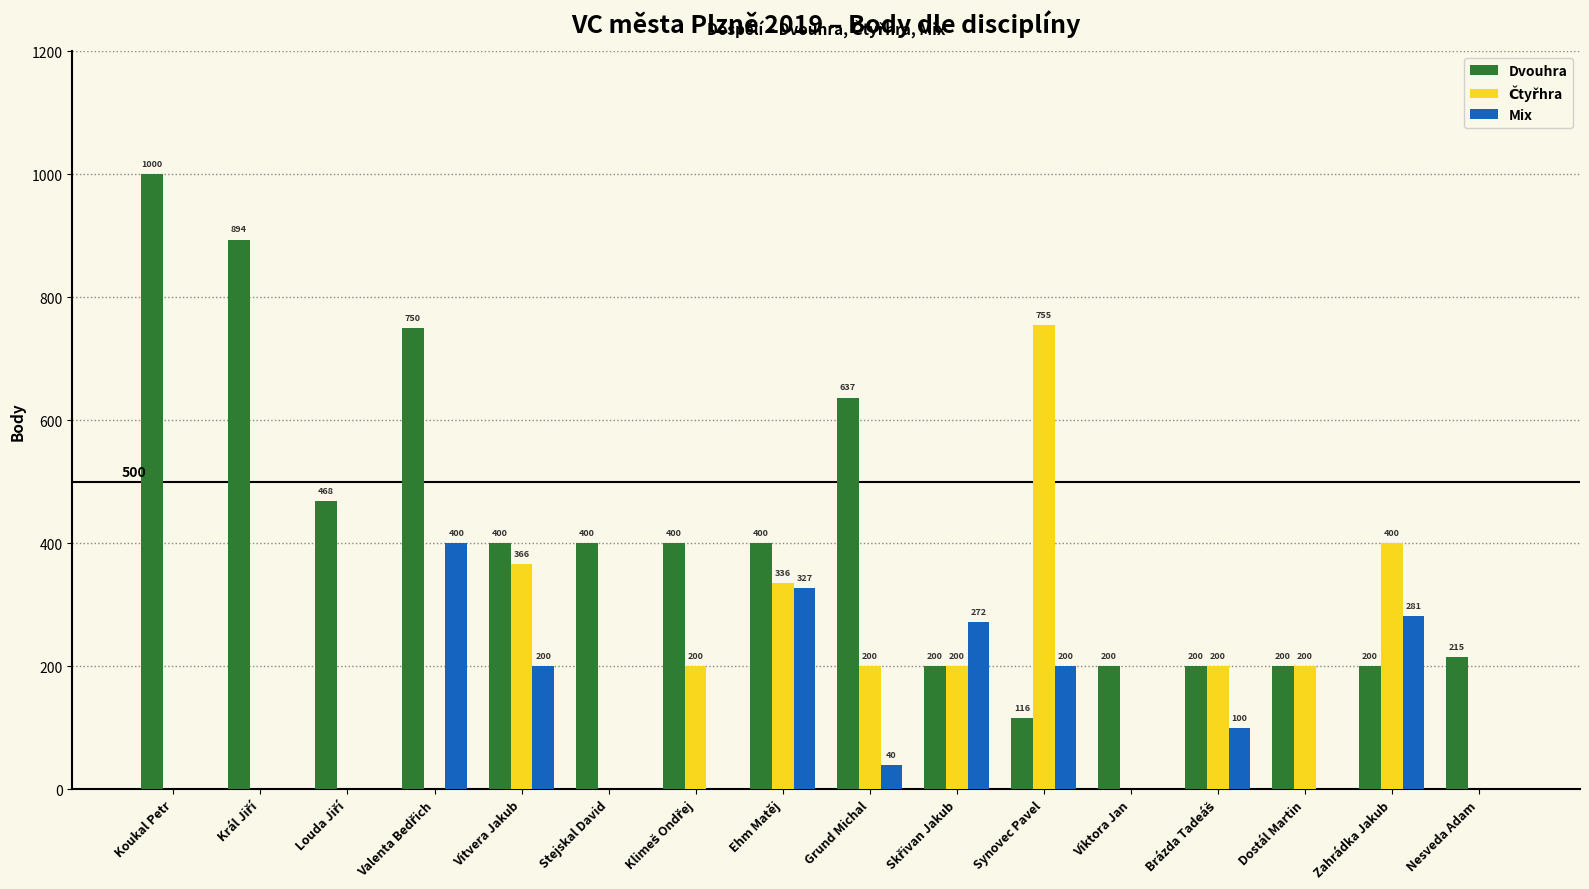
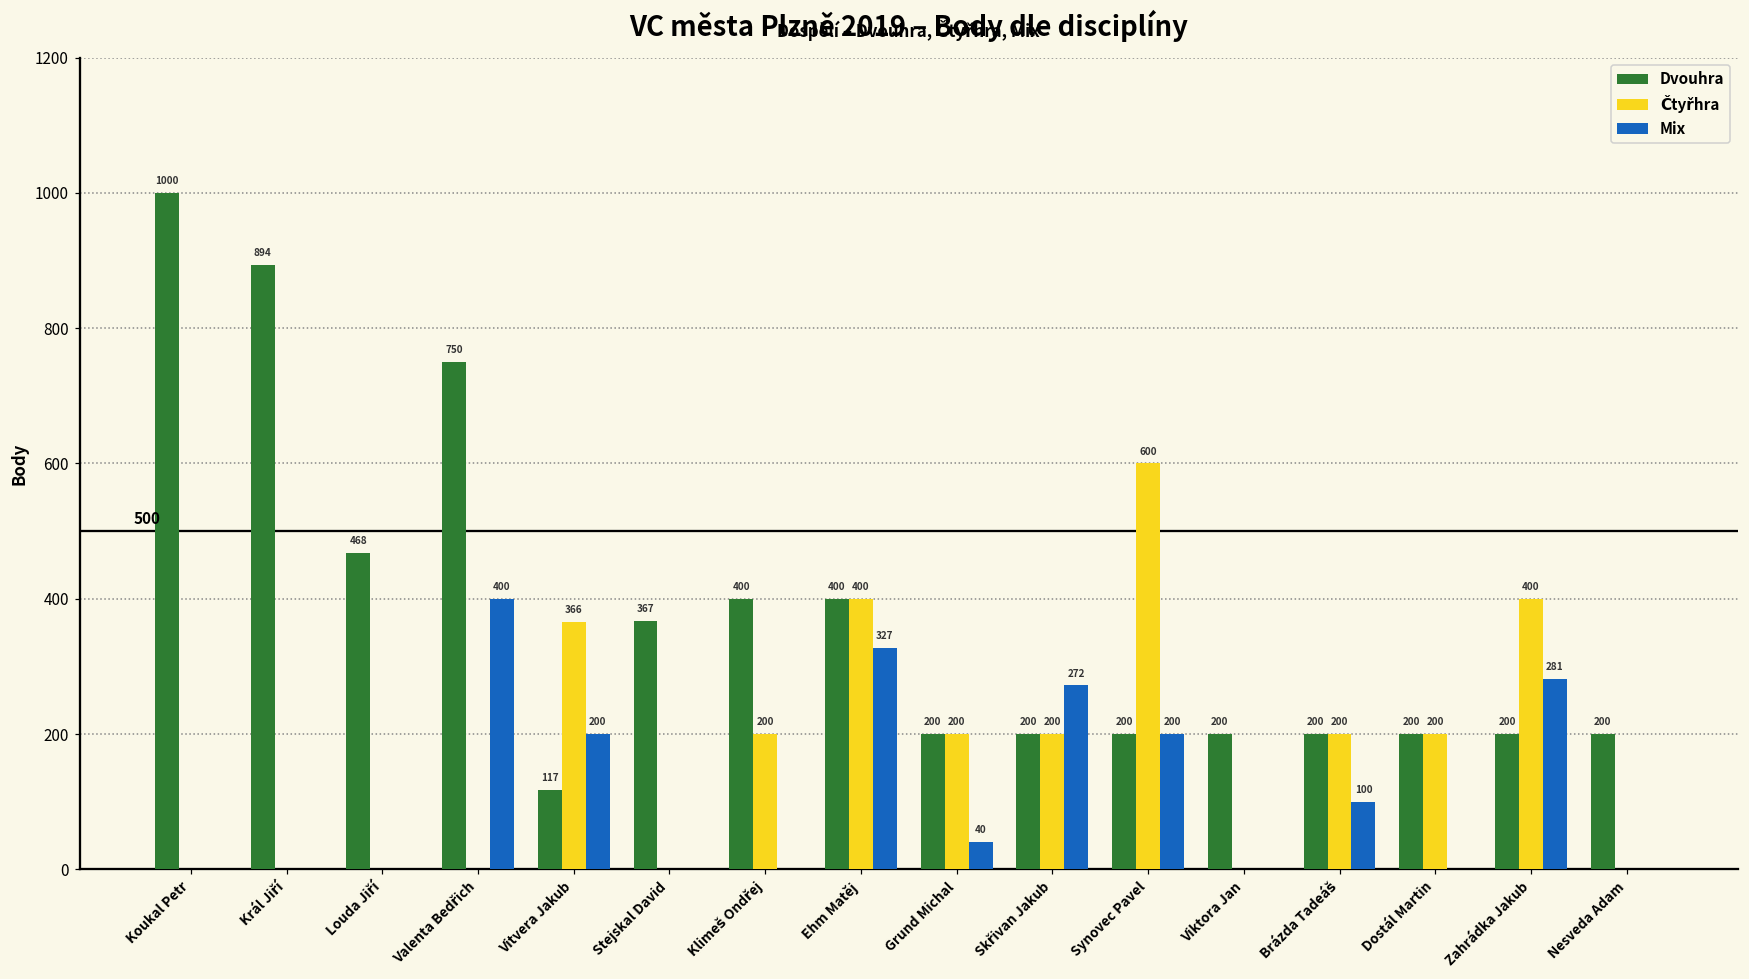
  {
    "Dvouhra": {
      "Koukal Petr": 1000,
      "Král Jiří": 894,
      "Louda Jiří": 468,
      "Valenta Bedřich": 750,
-     "Vitvera Jakub": 400,
-     "Stejskal David": 400,
+     "Vitvera Jakub": 117,
+     "Stejskal David": 367,
      "Klimeš Ondřej": 400,
      "Ehm Matěj": 400,
-     "Grund Michal": 637,
+     "Grund Michal": 200,
      "Skřivan Jakub": 200,
-     "Synovec Pavel": 116,
+     "Synovec Pavel": 200,
      "Viktora Jan": 200,
      "Brázda Tadeáš": 200,
      "Dostál Martin": 200,
      "Zahrádka Jakub": 200,
-     "Nesveda Adam": 215
+     "Nesveda Adam": 200
    },
    "Čtyřhra": {
      "Vitvera Jakub": 366,
      "Klimeš Ondřej": 200,
-     "Ehm Matěj": 336,
+     "Ehm Matěj": 400,
      "Grund Michal": 200,
      "Skřivan Jakub": 200,
-     "Synovec Pavel": 755,
+     "Synovec Pavel": 600,
      "Brázda Tadeáš": 200,
      "Dostál Martin": 200,
      "Zahrádka Jakub": 400
    },
    "Mix": {
      "Valenta Bedřich": 400,
      "Vitvera Jakub": 200,
      "Ehm Matěj": 327,
      "Grund Michal": 40,
      "Skřivan Jakub": 272,
      "Synovec Pavel": 200,
      "Brázda Tadeáš": 100,
      "Zahrádka Jakub": 281
    }
  }
